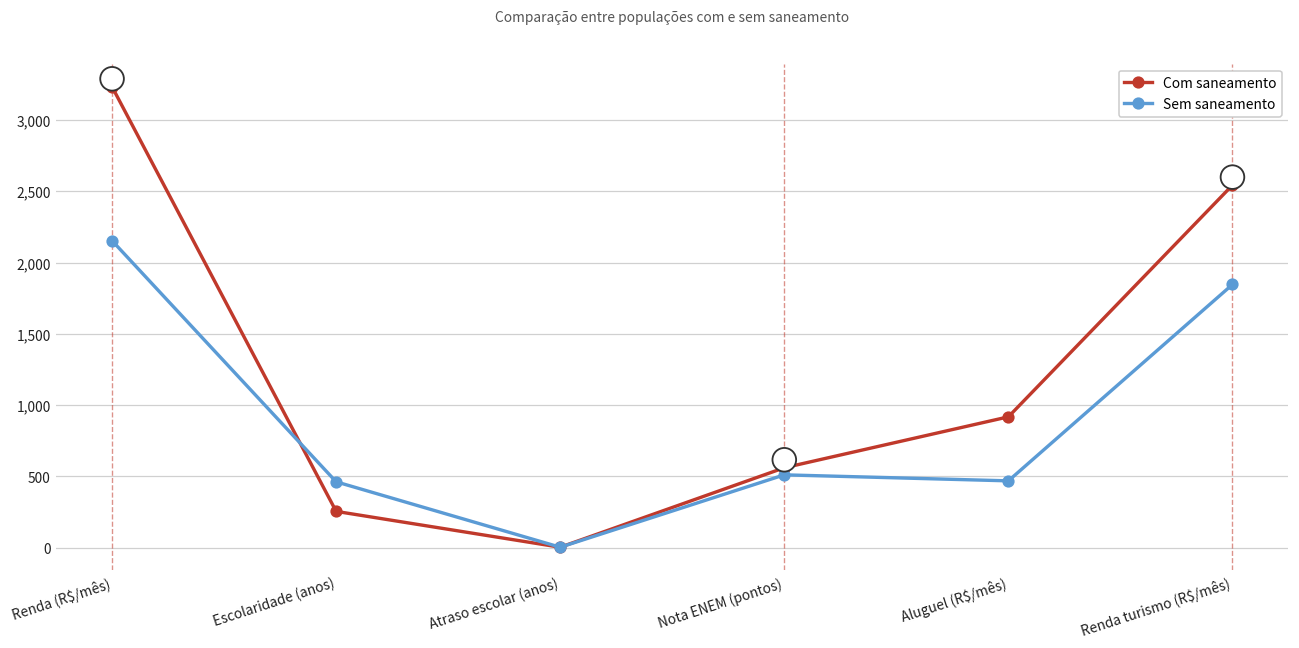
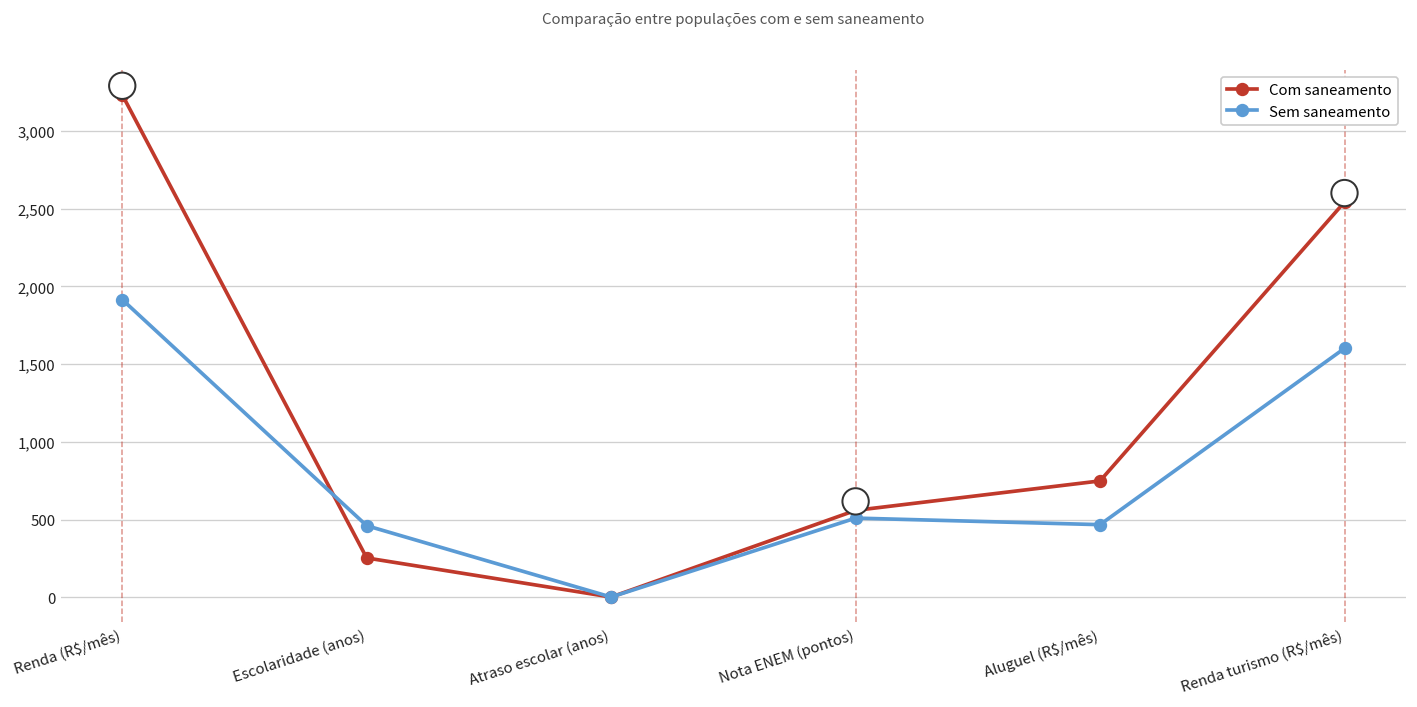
  {
    "Com saneamento": {
      "Escolaridade (anos)": "250",
-     "Aluguel (R$/mês)": "920"
+     "Aluguel (R$/mês)": "750"
    },
    "Sem saneamento": {
-     "Renda (R$/mês)": "2,150",
+     "Renda (R$/mês)": "1,920",
      "Escolaridade (anos)": "460",
      "Nota ENEM (pontos)": "510",
      "Aluguel (R$/mês)": "470",
-     "Renda turismo (R$/mês)": "1,850"
+     "Renda turismo (R$/mês)": "1,600"
    }
  }
